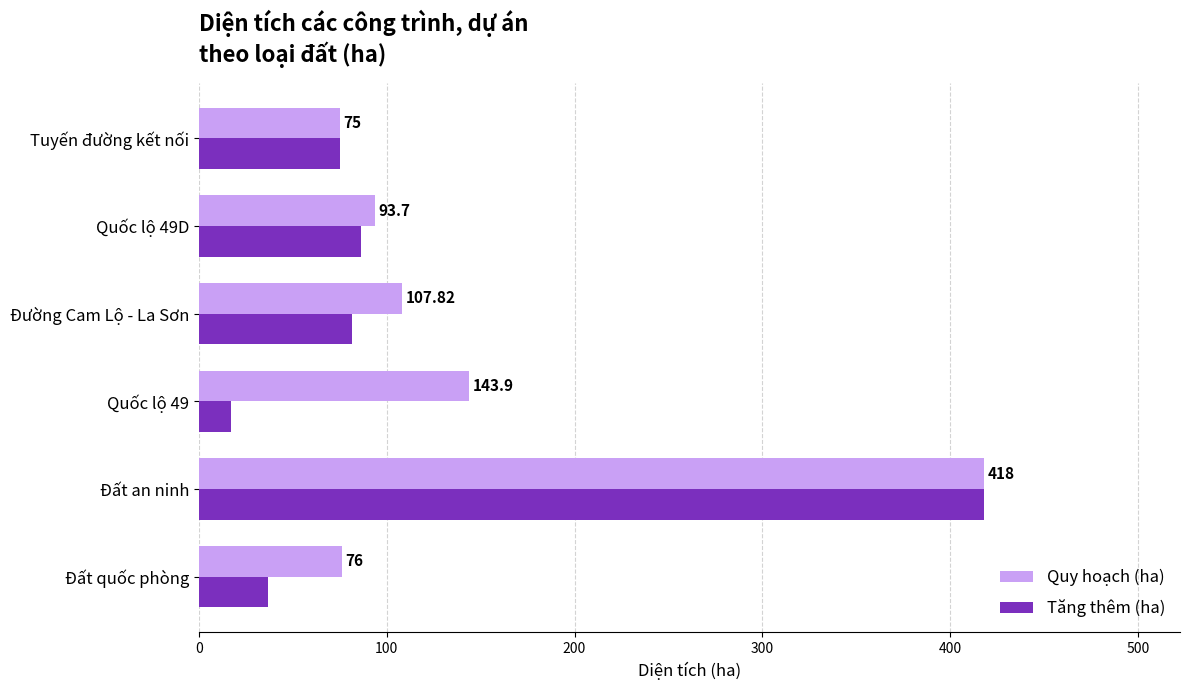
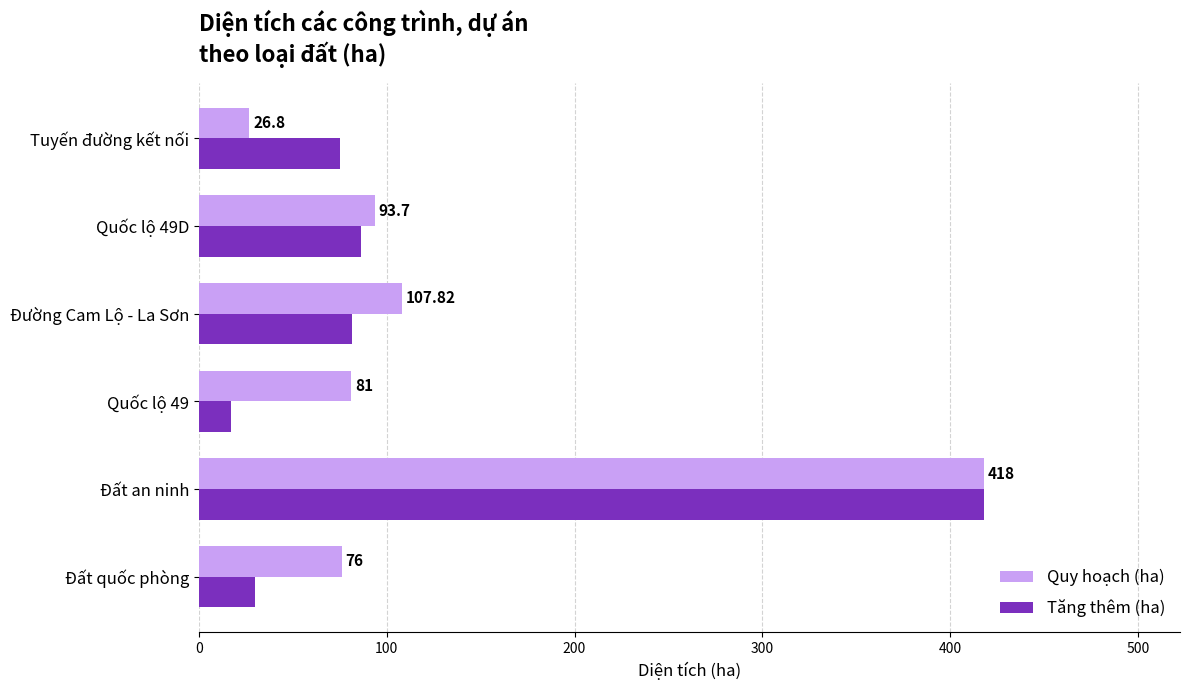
  {
    "Quy hoạch (ha)": {
-     "Tuyến đường kết nối": 75,
+     "Tuyến đường kết nối": 26.8,
      "Quốc lộ 49D": 93.7,
      "Đường Cam Lộ - La Sơn": 107.82,
-     "Quốc lộ 49": 143.9,
+     "Quốc lộ 49": 81,
      "Đất an ninh": 418,
      "Đất quốc phòng": 76
    },
    "Tăng thêm (ha)": {
      "Quốc lộ 49D": 86,
      "Đường Cam Lộ - La Sơn": 82,
      "Quốc lộ 49": 17,
-     "Đất quốc phòng": 37
+     "Đất quốc phòng": 30
    }
  }
